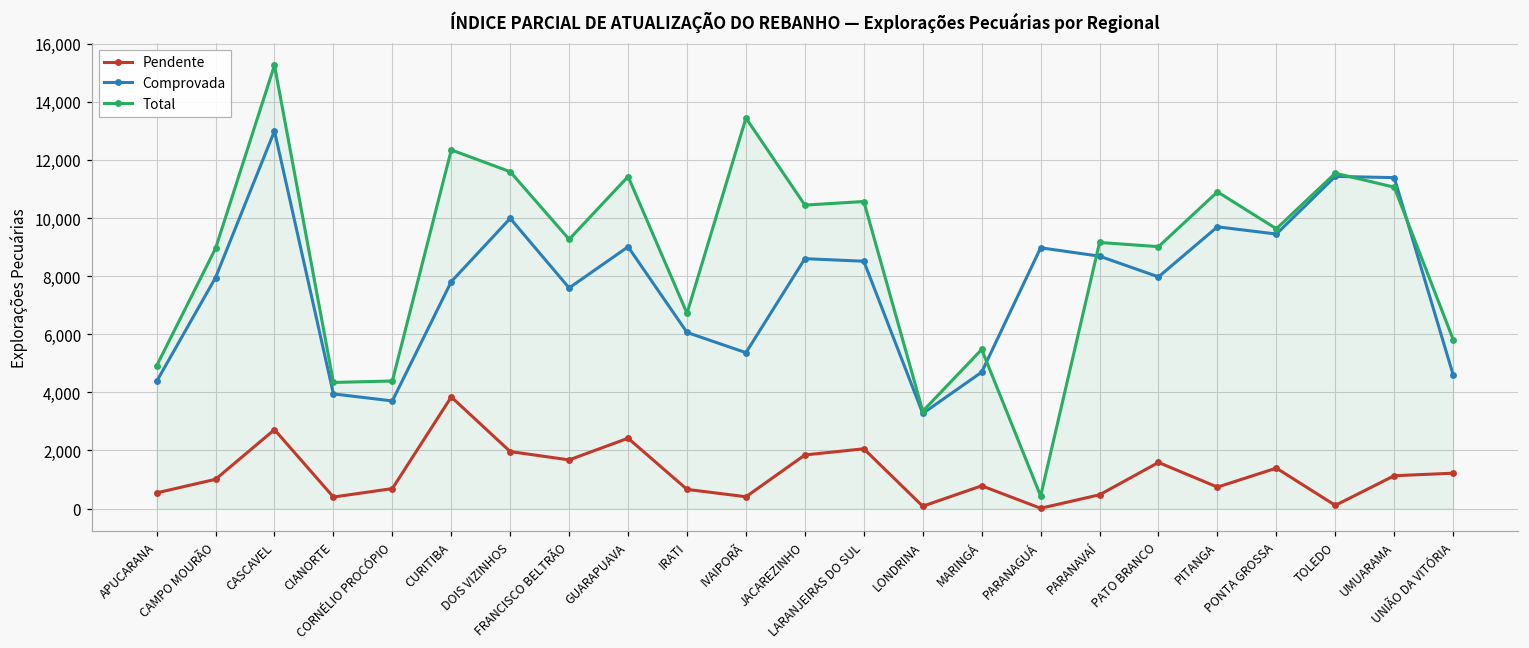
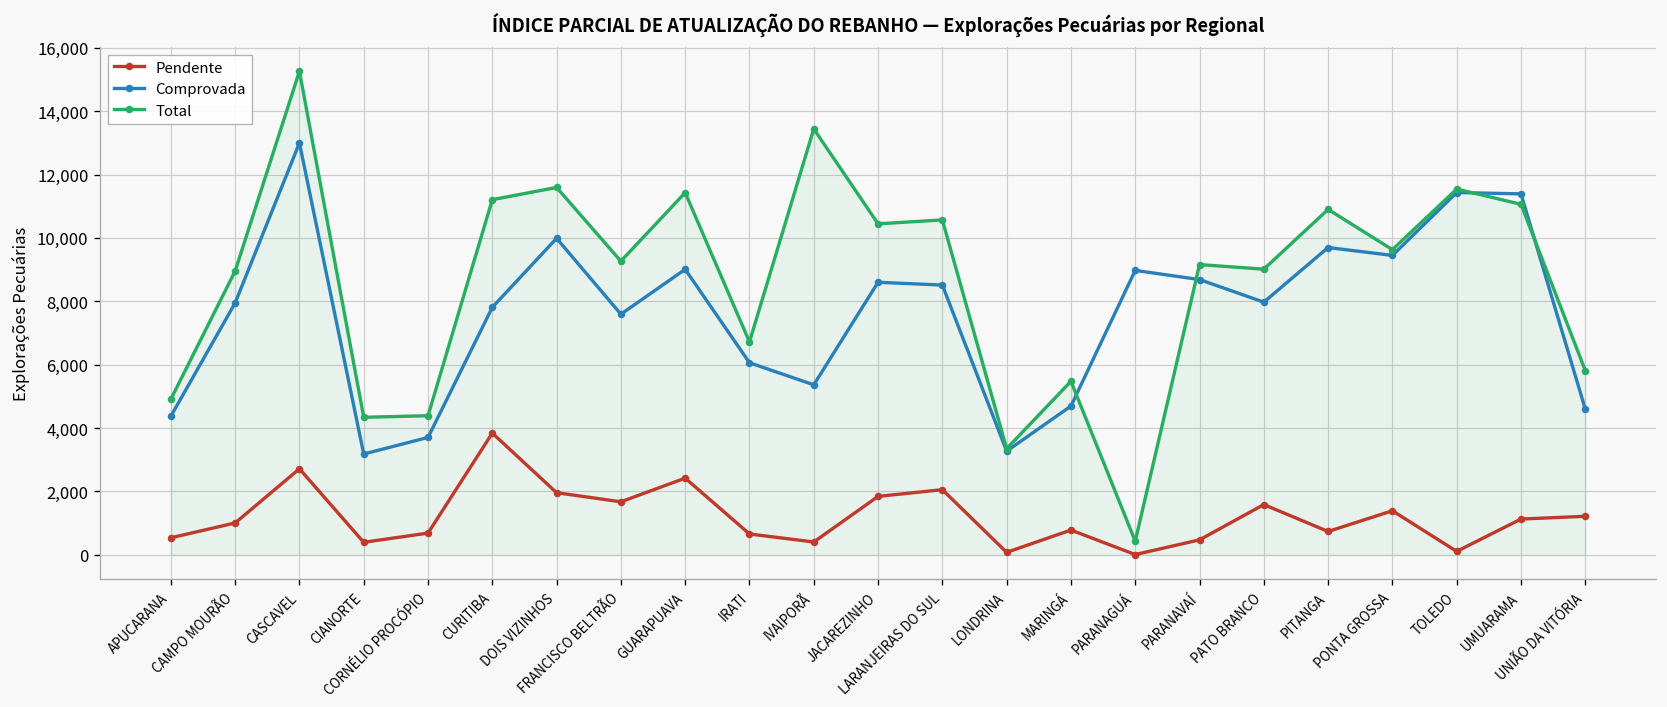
  {
    "Pendente": {
      "APUCARANA": "500",
      "CAMPO MOURÃO": "1,000",
      "CASCAVEL": "2,700",
      "CIANORTE": "400",
      "CORNÉLIO PROCÓPIO": "700",
      "CURITIBA": "3,800",
      "DOIS VIZINHOS": "2,000",
      "FRANCISCO BELTRÃO": "1,700",
      "GUARAPUAVA": "2,400",
      "IRATI": "700",
      "IVAIPORÃ": "400",
      "JACAREZINHO": "1,800",
      "LARANJEIRAS DO SUL": "2,100",
      "LONDRINA": "100",
      "MARINGÁ": "800",
      "PARANAGUÁ": "0",
      "PARANAVAÍ": "500",
      "PATO BRANCO": "1,600",
      "PITANGA": "700",
      "PONTA GROSSA": "1,400",
      "TOLEDO": "100",
      "UMUARAMA": "1,100",
      "UNIÃO DA VITÓRIA": "1,200"
    },
    "Comprovada": {
      "APUCARANA": "4,400",
      "CAMPO MOURÃO": "7,900",
      "CASCAVEL": "13,000",
-     "CIANORTE": "3,900",
+     "CIANORTE": "3,200",
      "CORNÉLIO PROCÓPIO": "3,700",
      "CURITIBA": "7,800",
      "DOIS VIZINHOS": "10,000",
      "FRANCISCO BELTRÃO": "7,600",
      "GUARAPUAVA": "9,000",
      "IRATI": "6,100",
      "IVAIPORÃ": "5,400",
      "JACAREZINHO": "8,600",
      "LARANJEIRAS DO SUL": "8,500",
      "MARINGÁ": "4,700",
      "PARANAGUÁ": "9,000",
      "PARANAVAÍ": "8,700",
      "PATO BRANCO": "8,000",
      "PITANGA": "9,700",
      "PONTA GROSSA": "9,400",
      "TOLEDO": "11,400",
      "UMUARAMA": "11,400",
      "UNIÃO DA VITÓRIA": "4,600"
    },
    "Total": {
      "APUCARANA": "4,900",
      "CAMPO MOURÃO": "9,000",
      "CASCAVEL": "15,300",
      "CIANORTE": "4,300",
      "CORNÉLIO PROCÓPIO": "4,400",
-     "CURITIBA": "12,300",
+     "CURITIBA": "11,200",
      "DOIS VIZINHOS": "11,600",
      "FRANCISCO BELTRÃO": "9,300",
      "GUARAPUAVA": "11,400",
      "IRATI": "6,700",
      "IVAIPORÃ": "13,400",
      "JACAREZINHO": "10,400",
      "LARANJEIRAS DO SUL": "10,600",
      "MARINGÁ": "5,500",
      "PARANAGUÁ": "400",
      "PARANAVAÍ": "9,200",
      "PATO BRANCO": "9,000",
      "PITANGA": "10,900",
      "PONTA GROSSA": "9,600",
      "TOLEDO": "11,500",
      "UMUARAMA": "11,100",
      "UNIÃO DA VITÓRIA": "5,800"
    }
  }
